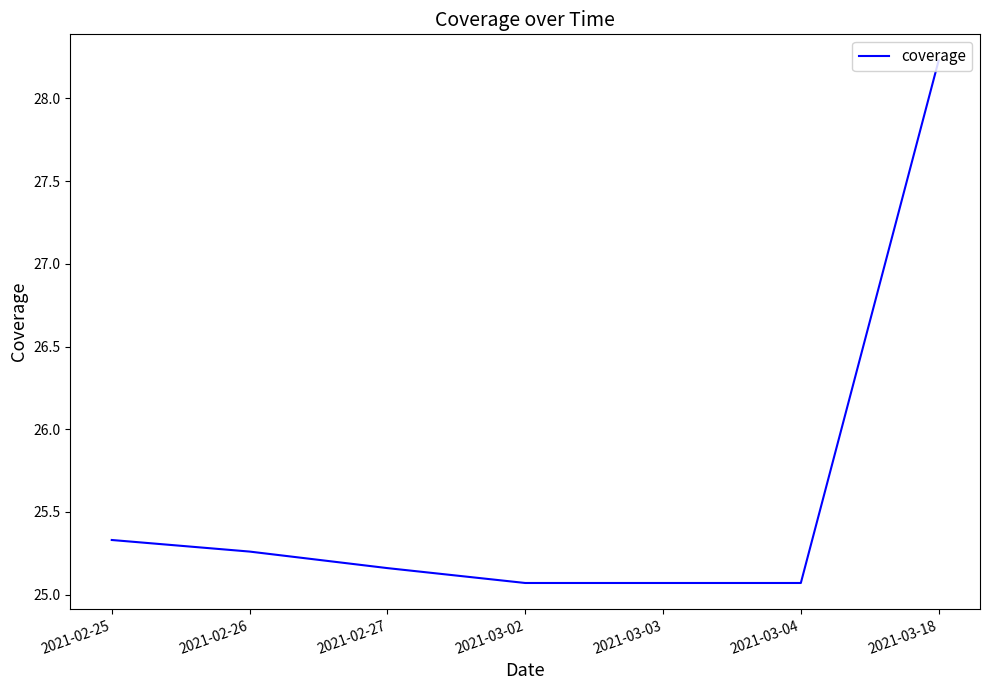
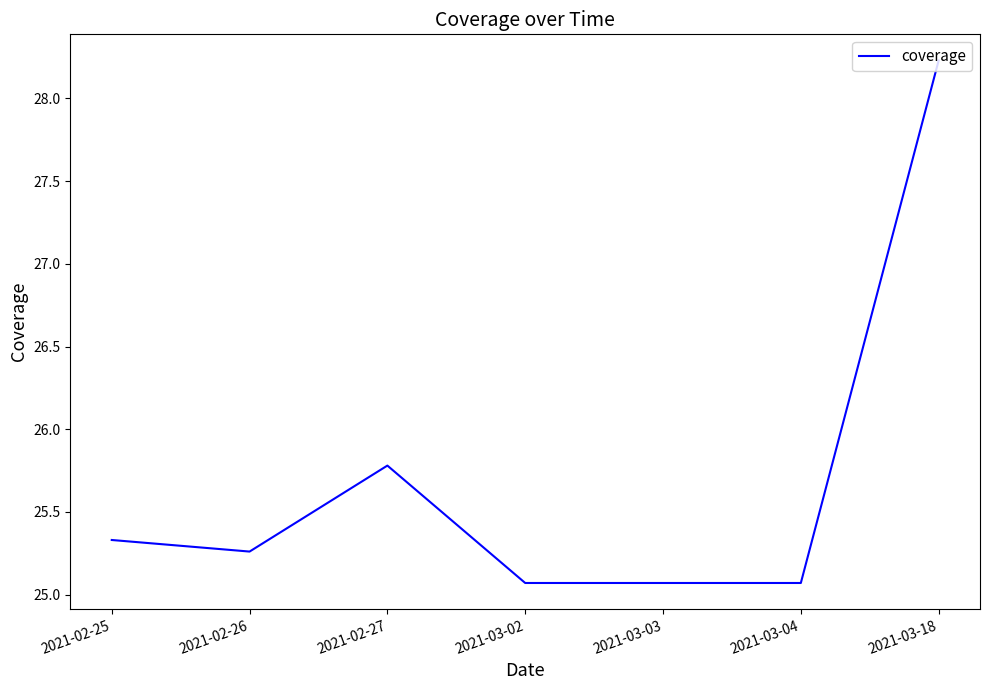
  {
    "2021-02-25": 25.33,
    "2021-02-26": 25.26,
-   "2021-02-27": 25.16,
+   "2021-02-27": 25.78,
    "2021-03-02": 25.07,
    "2021-03-03": 25.07,
    "2021-03-04": 25.07
  }
